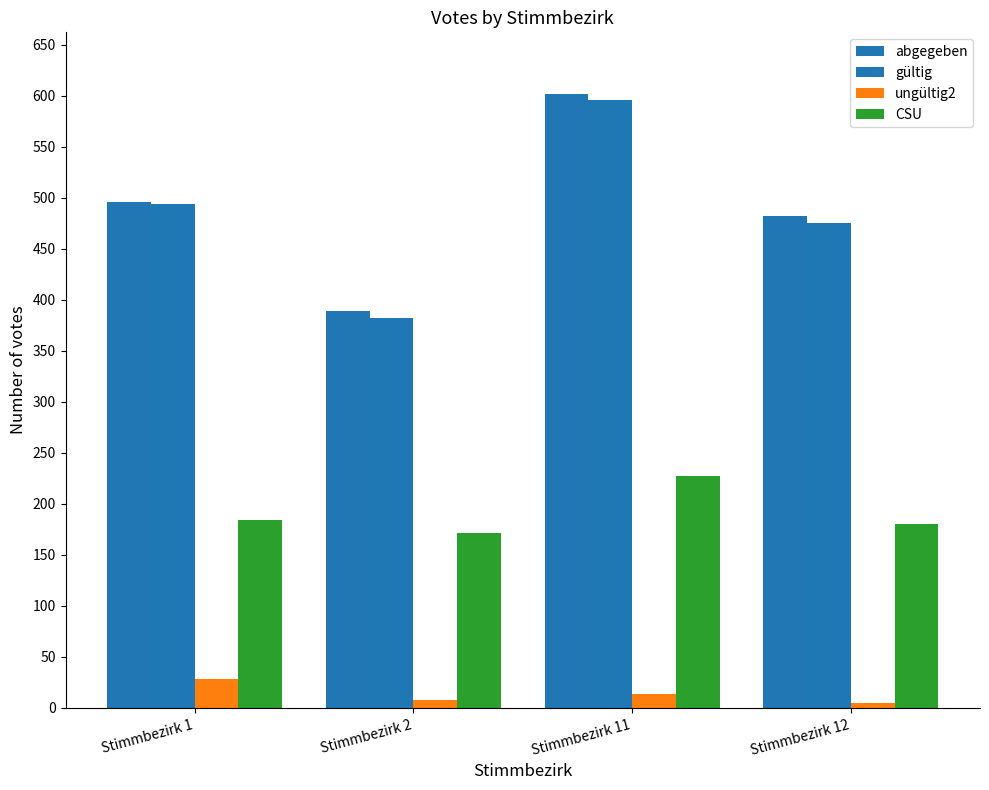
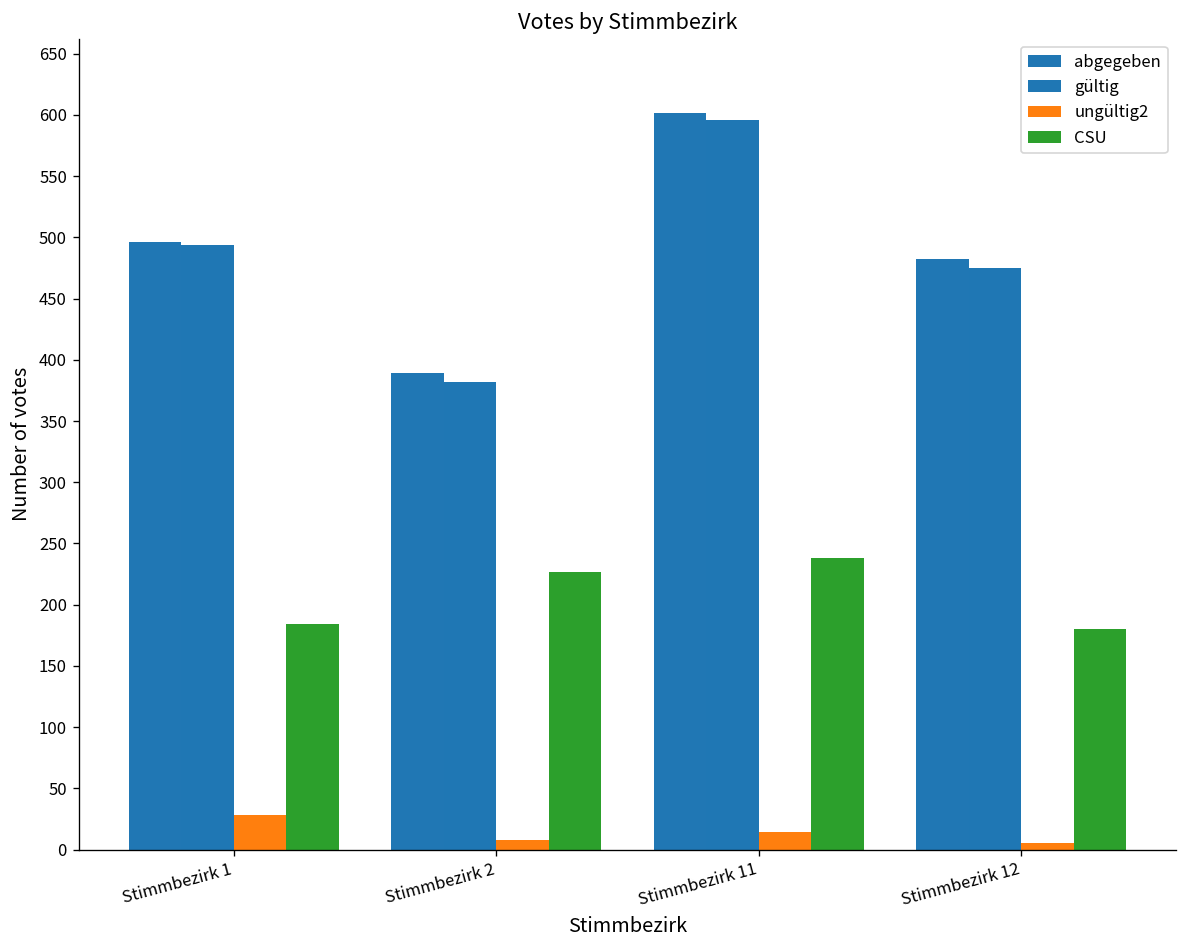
  {
    "ungültig2": {
      "Stimmbezirk 1": 28,
      "Stimmbezirk 2": 8,
      "Stimmbezirk 11": 14,
      "Stimmbezirk 12": 5
    },
    "CSU": {
      "Stimmbezirk 1": 184,
-     "Stimmbezirk 2": 171,
-     "Stimmbezirk 11": 227,
+     "Stimmbezirk 2": 227,
+     "Stimmbezirk 11": 238,
      "Stimmbezirk 12": 180
    }
  }
